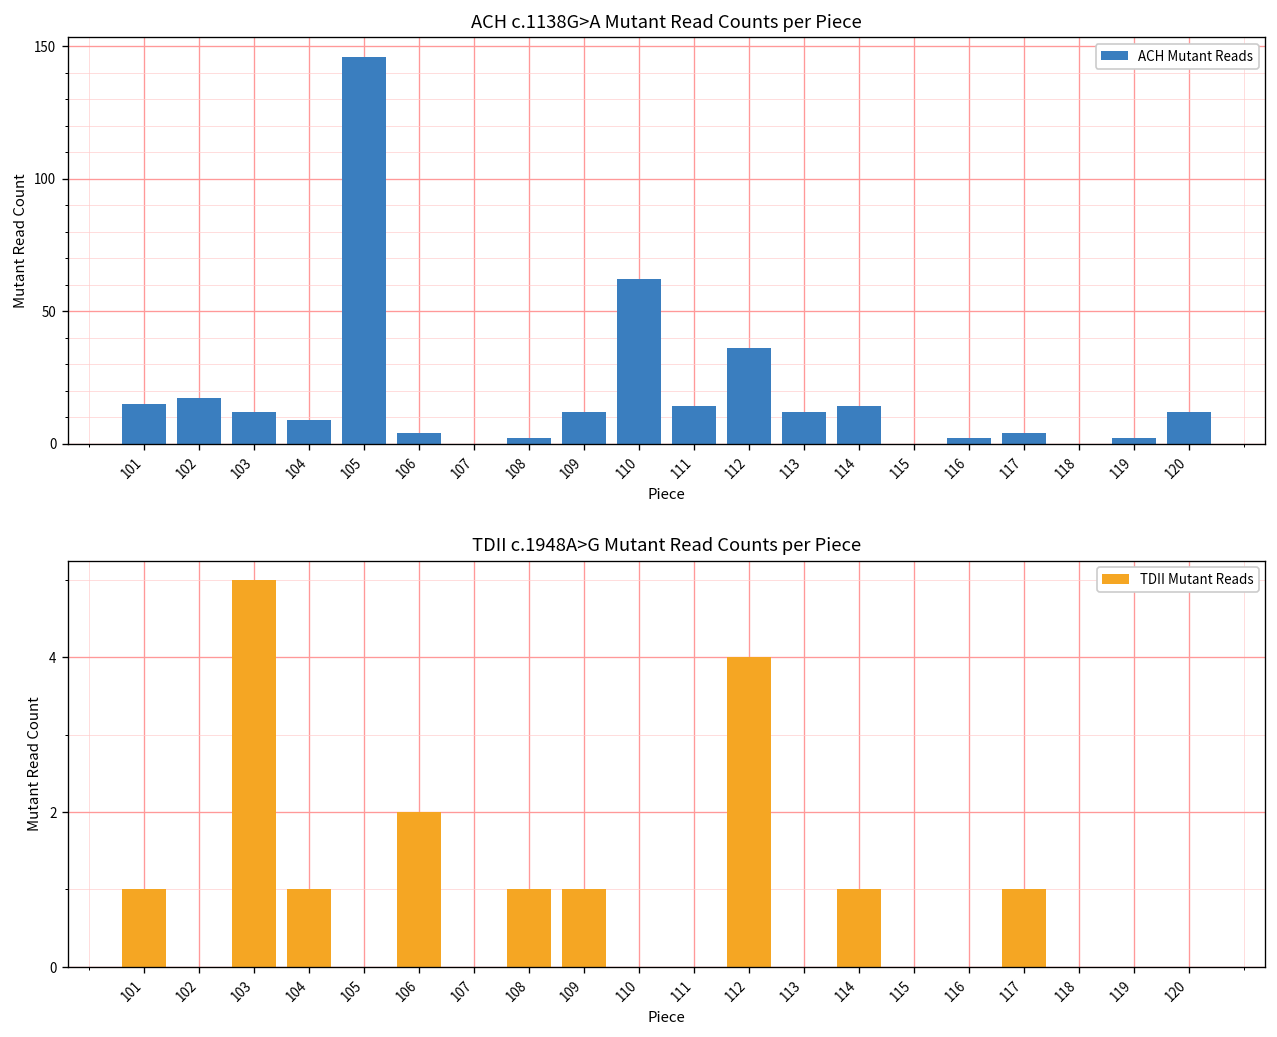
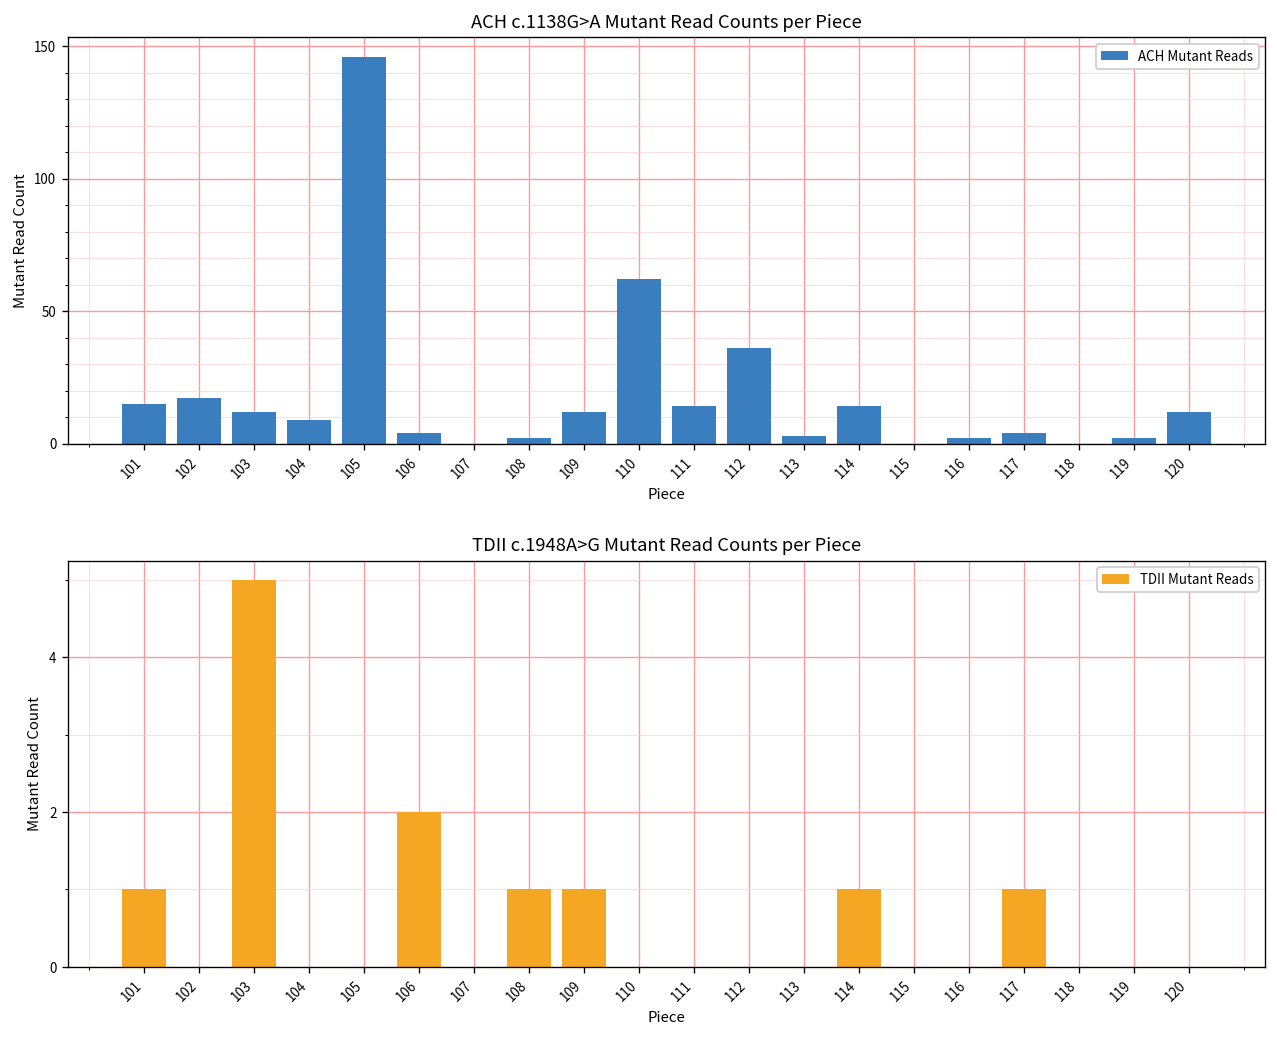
  {
    "ACH c.1138G>A Mutant Read Counts per Piece": {
      "101": 15,
      "102": 17,
      "103": 12,
      "104": 9,
      "105": 146,
      "106": 4,
      "107": 0,
      "108": 2,
      "109": 12,
      "110": 62,
      "111": 14,
      "112": 36,
-     "113": 12,
+     "113": 3,
      "114": 14,
      "115": 0,
      "116": 2,
      "117": 4,
      "118": 0,
      "119": 2,
      "120": 12
    },
    "TDII c.1948A>G Mutant Read Counts per Piece": {
      "101": 1,
      "102": 0,
      "103": 5,
-     "104": 1,
+     "104": 0,
      "105": 0,
      "106": 2,
      "107": 0,
      "108": 1,
      "109": 1,
      "110": 0,
      "111": 0,
-     "112": 4,
+     "112": 0,
      "113": 0,
      "114": 1,
      "115": 0,
      "116": 0,
      "117": 1,
      "118": 0,
      "119": 0,
      "120": 0
    }
  }
